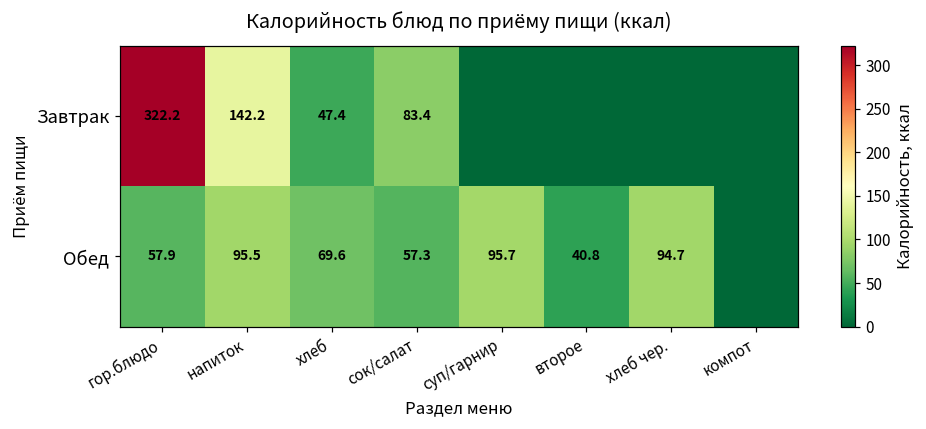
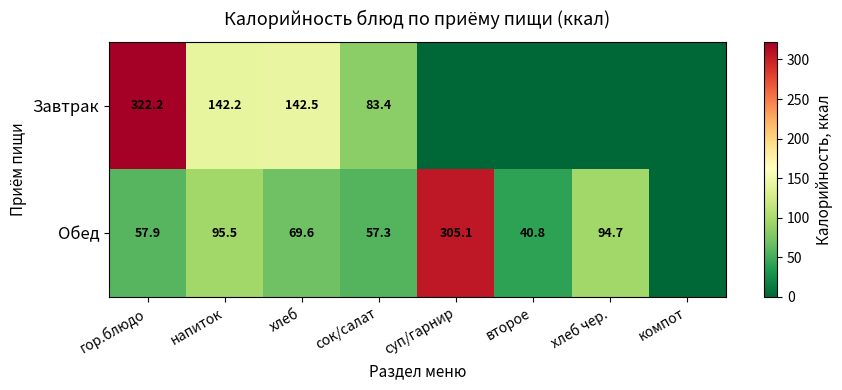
  {
    "Завтрак": {
      "гор.блюдо": 322.2,
      "напиток": 142.2,
-     "хлеб": 47.4,
+     "хлеб": 142.5,
      "сок/салат": 83.4
    },
    "Обед": {
      "гор.блюдо": 57.9,
      "напиток": 95.5,
      "хлеб": 69.6,
      "сок/салат": 57.3,
-     "суп/гарнир": 95.7,
+     "суп/гарнир": 305.1,
      "второе": 40.8,
      "хлеб чер.": 94.7
    }
  }
